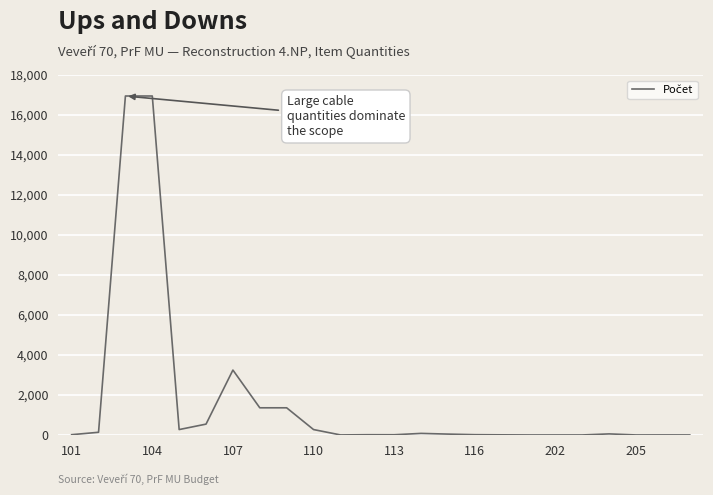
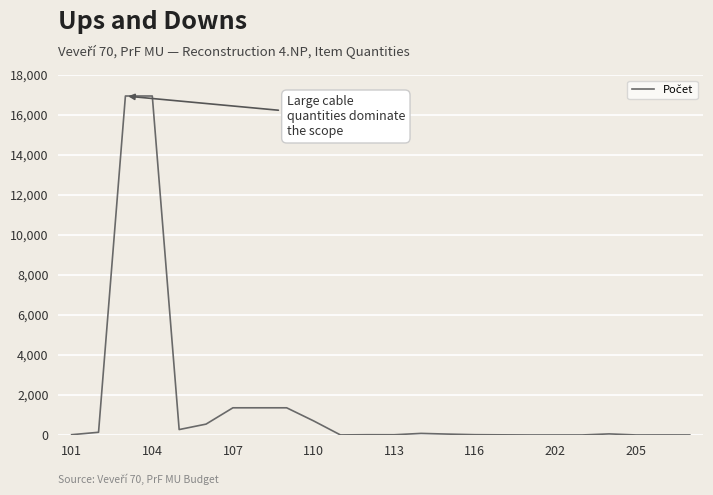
  {
    "101": "0",
    "104": "17,000",
-   "107": "3,200",
-   "110": "300",
+   "107": "1,400",
+   "110": "700",
    "113": "0",
    "116": "0",
    "202": "0",
    "205": "0"
  }
